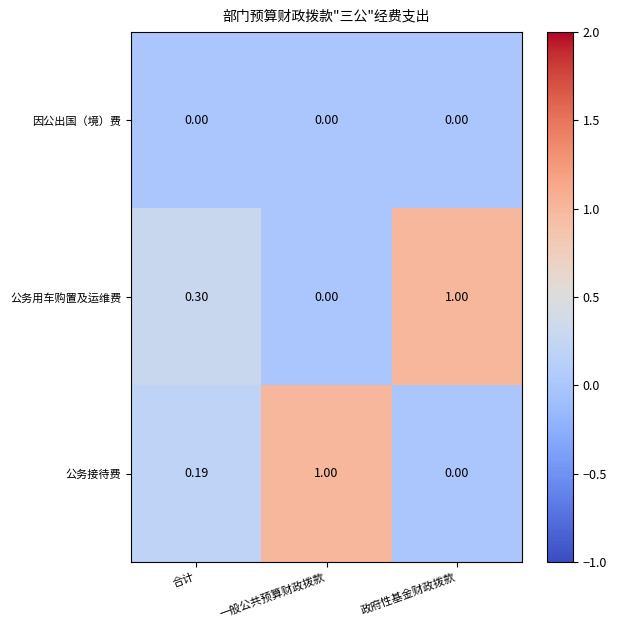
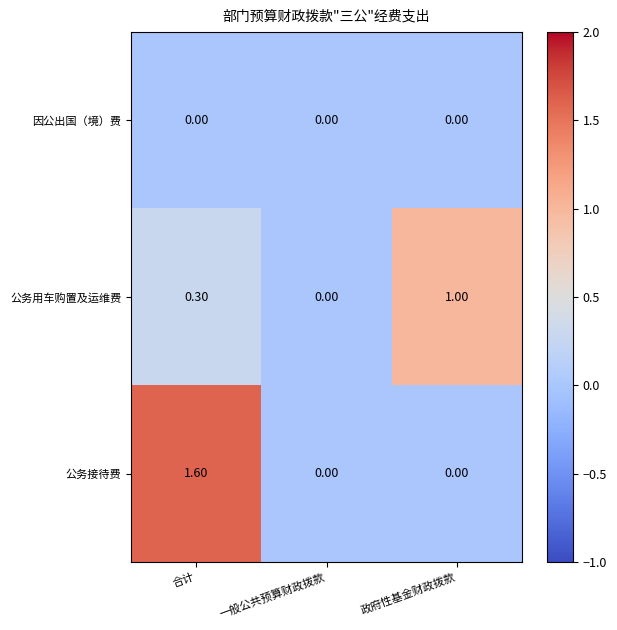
  {
    "因公出国（境）费": {
      "合计": 0.00,
      "一般公共预算财政拨款": 0.00,
      "政府性基金财政拨款": 0.00
    },
    "公务用车购置及运维费": {
      "合计": 0.30,
      "一般公共预算财政拨款": 0.00,
      "政府性基金财政拨款": 1.00
    },
    "公务接待费": {
-     "合计": 0.19,
-     "一般公共预算财政拨款": 1.00,
+     "合计": 1.60,
+     "一般公共预算财政拨款": 0.00,
      "政府性基金财政拨款": 0.00
    }
  }
